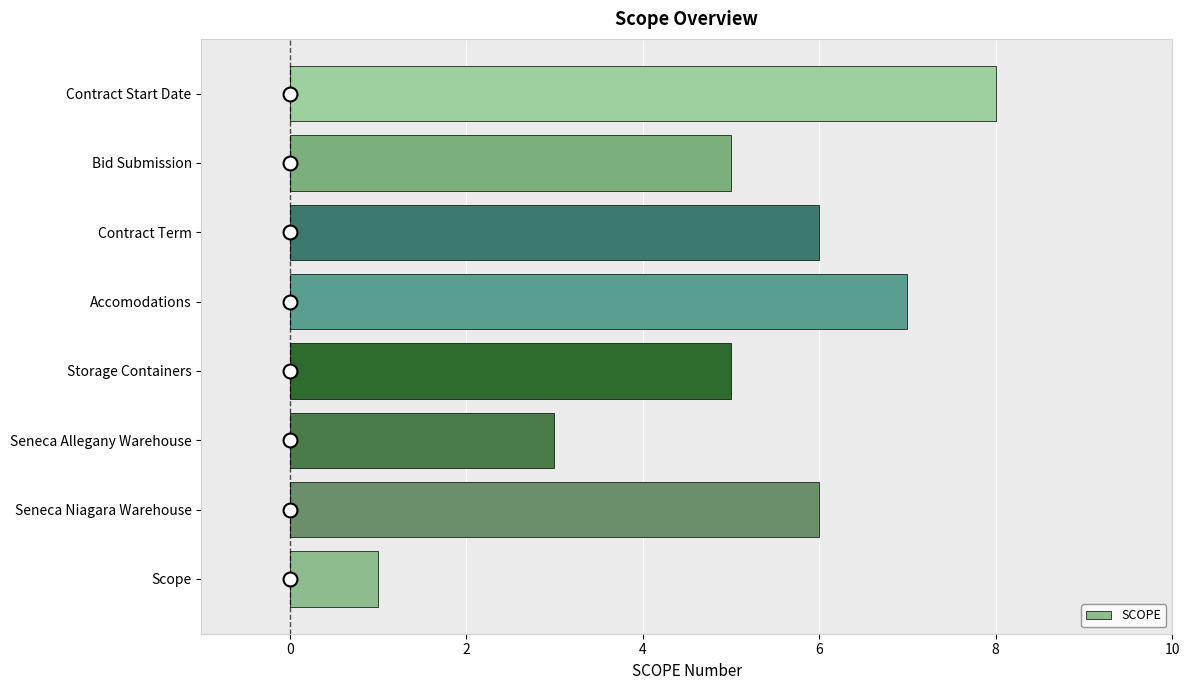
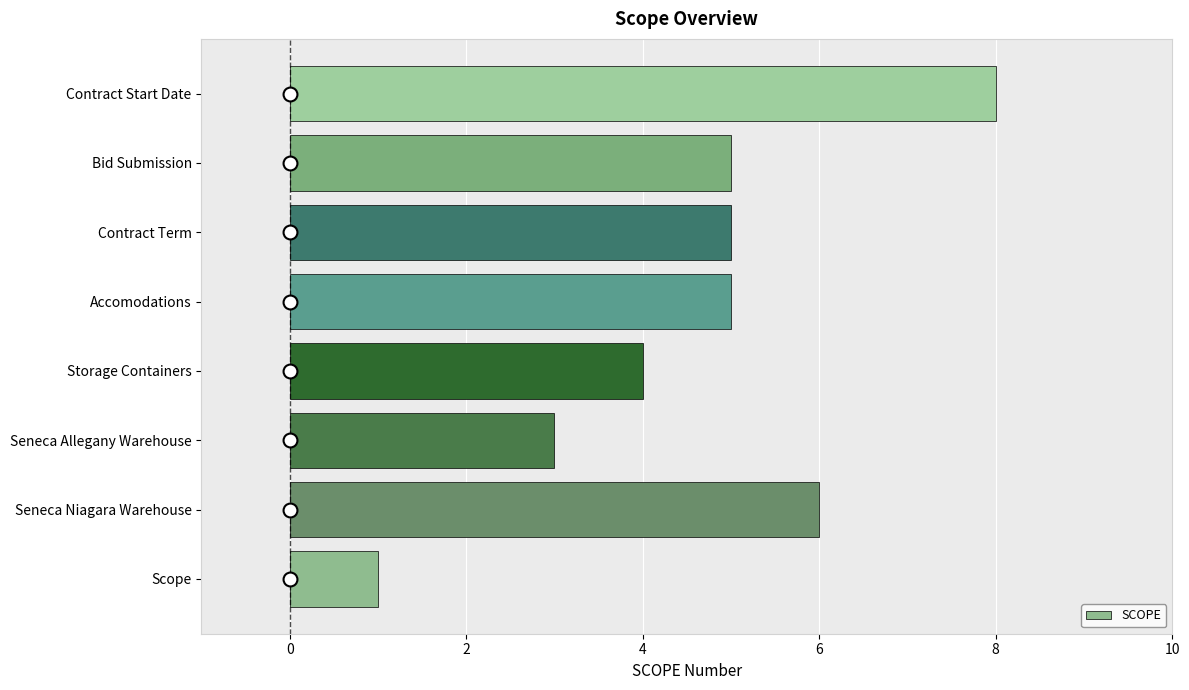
  {
    "SCOPE": {
      "Contract Start Date": 8,
      "Bid Submission": 5,
-     "Contract Term": 6,
-     "Accomodations": 7,
-     "Storage Containers": 5,
+     "Contract Term": 5,
+     "Accomodations": 5,
+     "Storage Containers": 4,
      "Seneca Allegany Warehouse": 3,
      "Seneca Niagara Warehouse": 6,
      "Scope": 1
    }
  }
